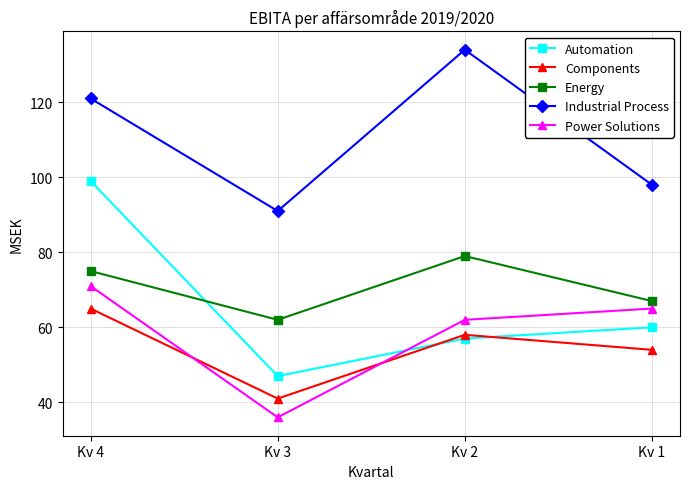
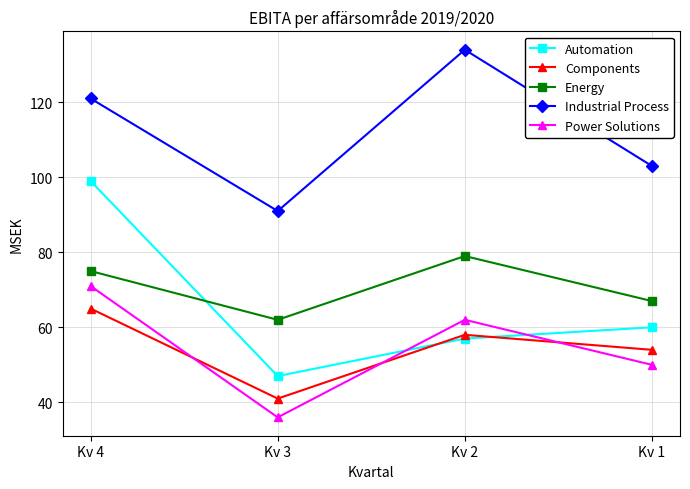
  {
    "Automation": {
      "Kv 4": 99,
      "Kv 3": 47,
      "Kv 2": 57,
      "Kv 1": 60
    },
    "Components": {
      "Kv 4": 65,
      "Kv 3": 41,
      "Kv 2": 58,
      "Kv 1": 54
    },
    "Energy": {
      "Kv 4": 75,
      "Kv 3": 62,
      "Kv 2": 79,
      "Kv 1": 67
    },
    "Industrial Process": {
      "Kv 4": 121,
      "Kv 3": 91,
      "Kv 2": 134,
-     "Kv 1": 98
+     "Kv 1": 103
    },
    "Power Solutions": {
      "Kv 4": 71,
      "Kv 3": 36,
      "Kv 2": 62,
-     "Kv 1": 65
+     "Kv 1": 50
    }
  }
